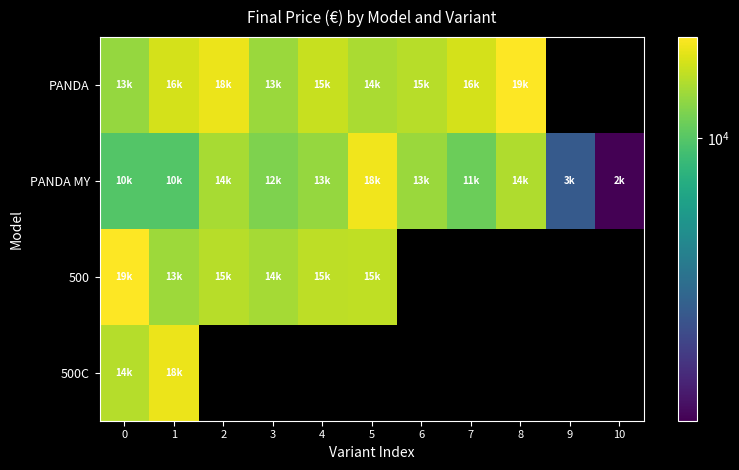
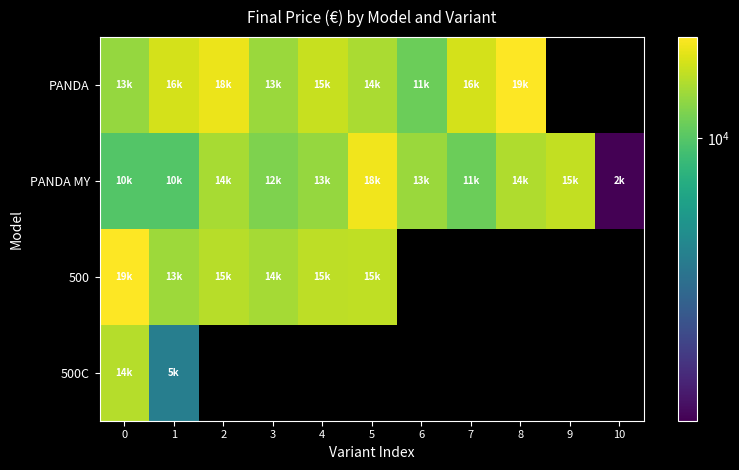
  {
    "PANDA": {
      "0": "13k",
      "1": "16k",
      "2": "18k",
      "3": "13k",
      "4": "15k",
      "5": "14k",
-     "6": "15k",
+     "6": "11k",
      "7": "16k",
      "8": "19k"
    },
    "PANDA MY": {
      "0": "10k",
      "1": "10k",
      "2": "14k",
      "3": "12k",
      "4": "13k",
      "5": "18k",
      "6": "13k",
      "7": "11k",
      "8": "14k",
-     "9": "3k",
+     "9": "15k",
      "10": "2k"
    },
    "500": {
      "0": "19k",
      "1": "13k",
      "2": "15k",
      "3": "14k",
      "4": "15k",
      "5": "15k"
    },
    "500C": {
      "0": "14k",
-     "1": "18k"
+     "1": "5k"
    }
  }
